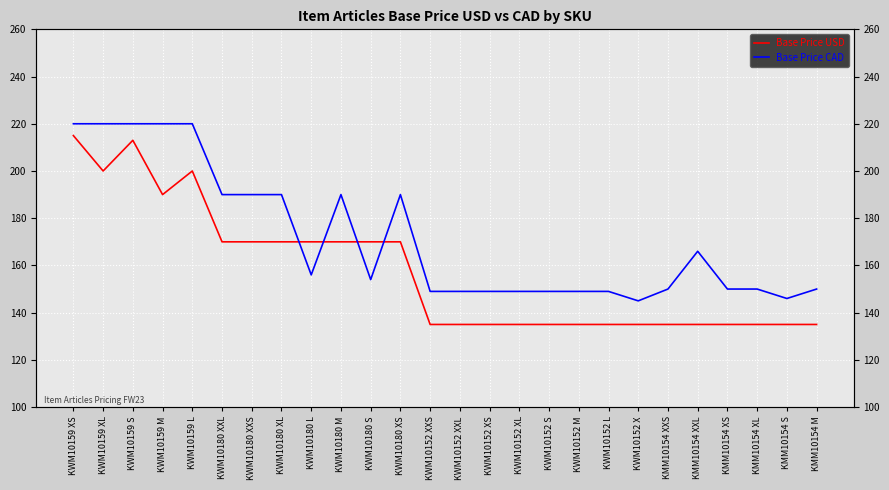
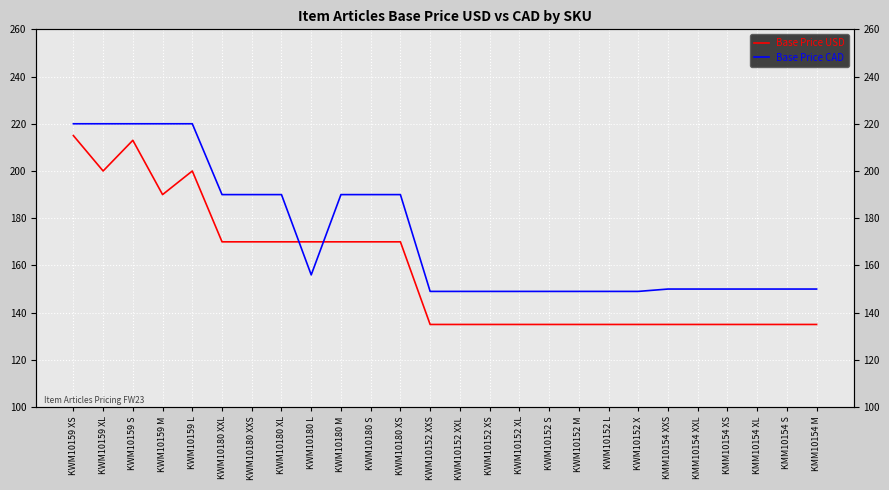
  {
    "Base Price USD": {
      "KWM10159 XS": 215,
      "KWM10159 XL": 200,
      "KWM10159 S": 213,
      "KWM10159 M": 190,
      "KWM10159 L": 200,
      "KWM10180 XXL": 170,
      "KWM10180 XXS": 170,
      "KWM10180 XL": 170,
      "KWM10180 L": 170,
      "KWM10180 M": 170,
      "KWM10180 S": 170,
      "KWM10180 XS": 170,
      "KWM10152 XXS": 135,
      "KWM10152 XXL": 135,
      "KWM10152 XS": 135,
      "KWM10152 XL": 135,
      "KWM10152 S": 135,
      "KWM10152 M": 135,
      "KWM10152 L": 135,
      "KWM10152 X": 135,
      "KMM10154 XXS": 135,
      "KMM10154 XXL": 135,
      "KMM10154 XS": 135,
      "KMM10154 XL": 135,
      "KMM10154 S": 135,
      "KMM10154 M": 135
    },
    "Base Price CAD": {
      "KWM10159 XS": 220,
      "KWM10159 XL": 220,
      "KWM10159 S": 220,
      "KWM10159 M": 220,
      "KWM10159 L": 220,
      "KWM10180 XXL": 190,
      "KWM10180 XXS": 190,
      "KWM10180 XL": 190,
      "KWM10180 L": 156,
      "KWM10180 M": 190,
-     "KWM10180 S": 154,
+     "KWM10180 S": 190,
      "KWM10180 XS": 190,
      "KWM10152 XXS": 149,
      "KWM10152 XXL": 149,
      "KWM10152 XS": 149,
      "KWM10152 XL": 149,
      "KWM10152 S": 149,
      "KWM10152 M": 149,
      "KWM10152 L": 149,
-     "KWM10152 X": 145,
+     "KWM10152 X": 149,
      "KMM10154 XXS": 150,
-     "KMM10154 XXL": 166,
+     "KMM10154 XXL": 150,
      "KMM10154 XS": 150,
      "KMM10154 XL": 150,
-     "KMM10154 S": 146,
+     "KMM10154 S": 150,
      "KMM10154 M": 150
    }
  }
